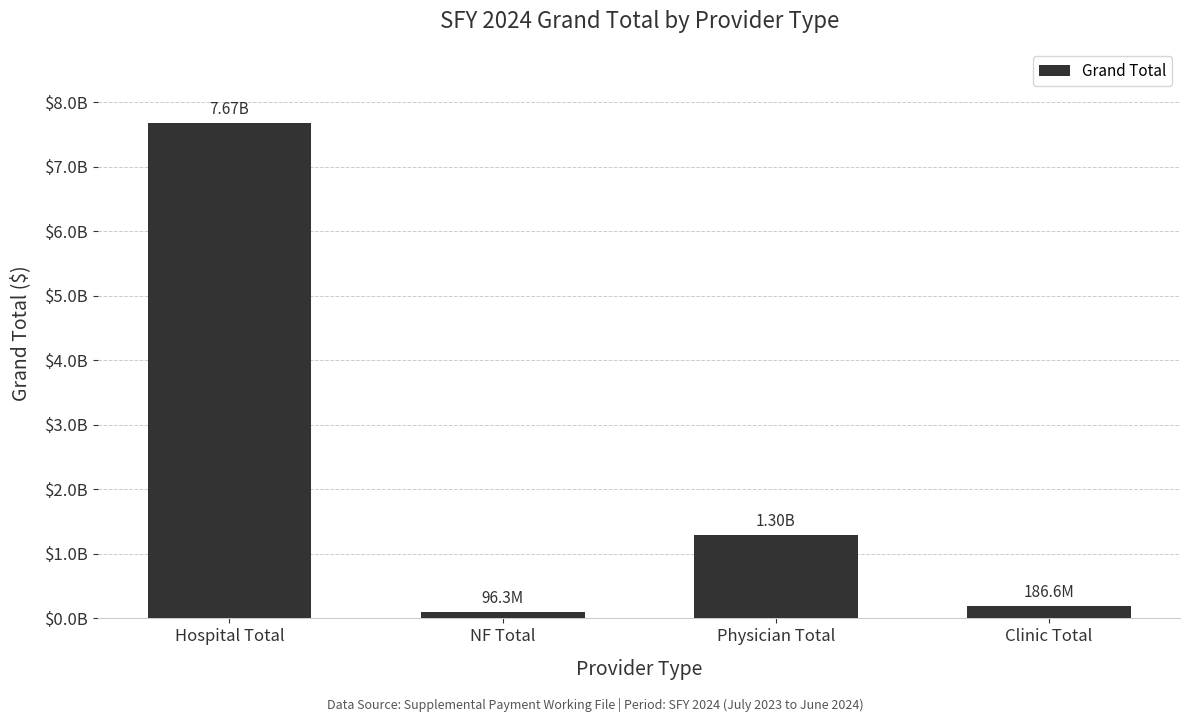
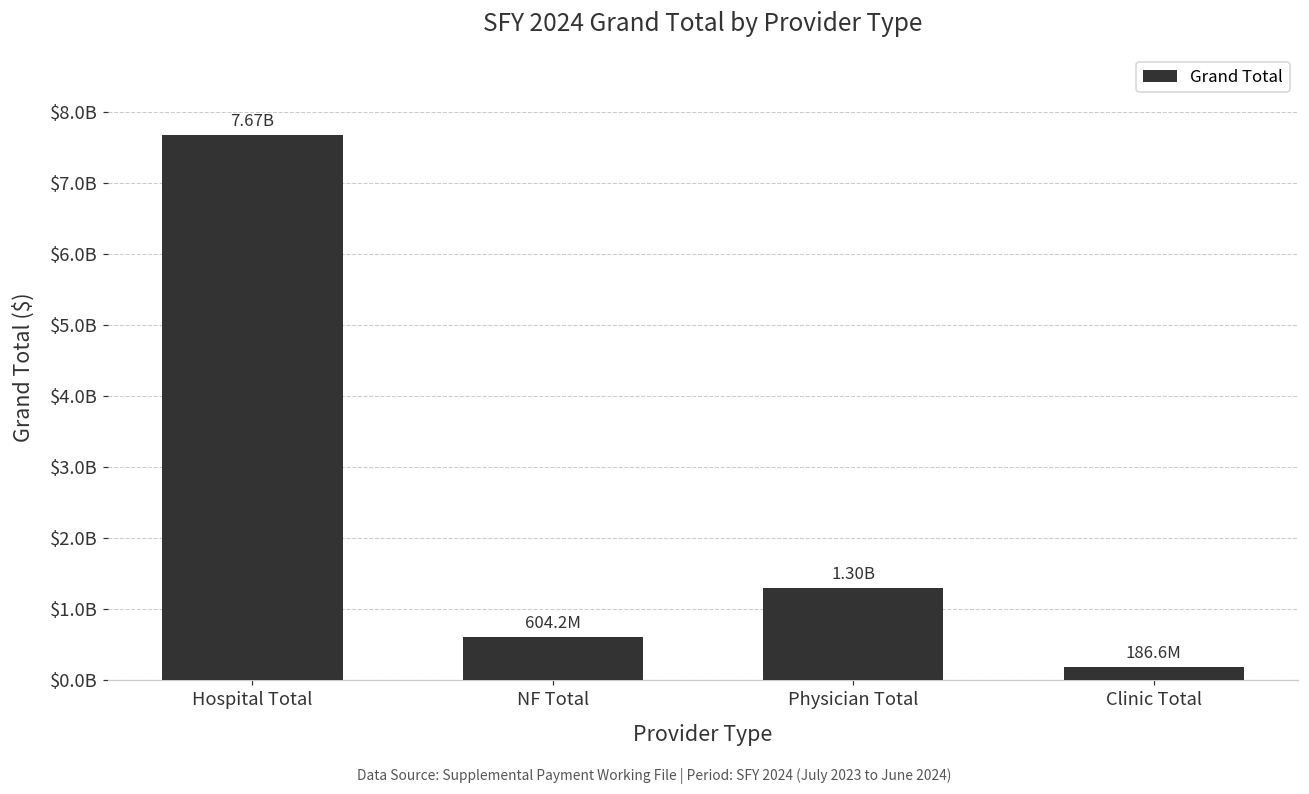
  {
    "Hospital Total": "7.67B",
-   "NF Total": "96.3M",
+   "NF Total": "604.2M",
    "Physician Total": "1.30B",
    "Clinic Total": "186.6M"
  }
